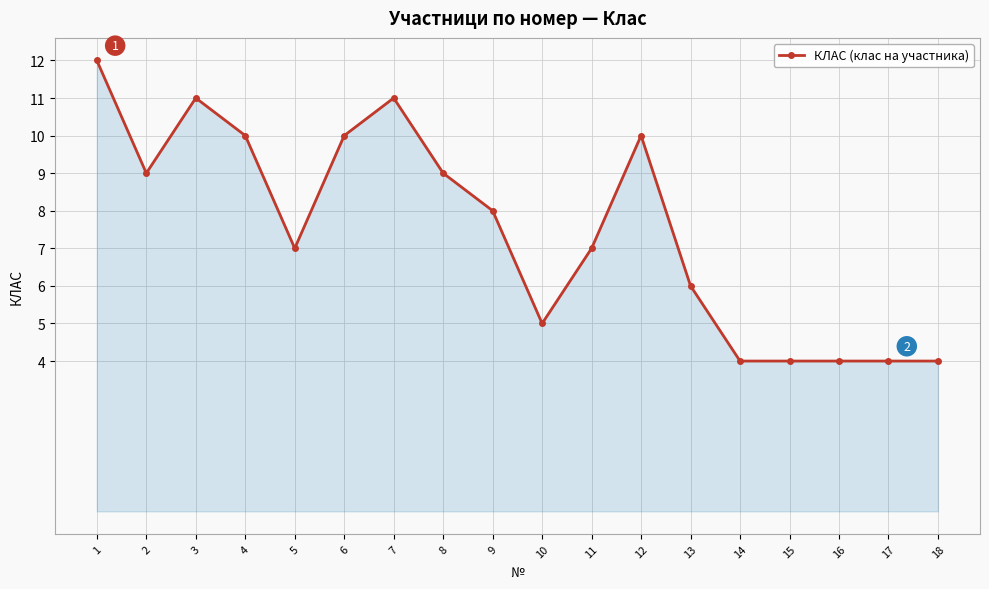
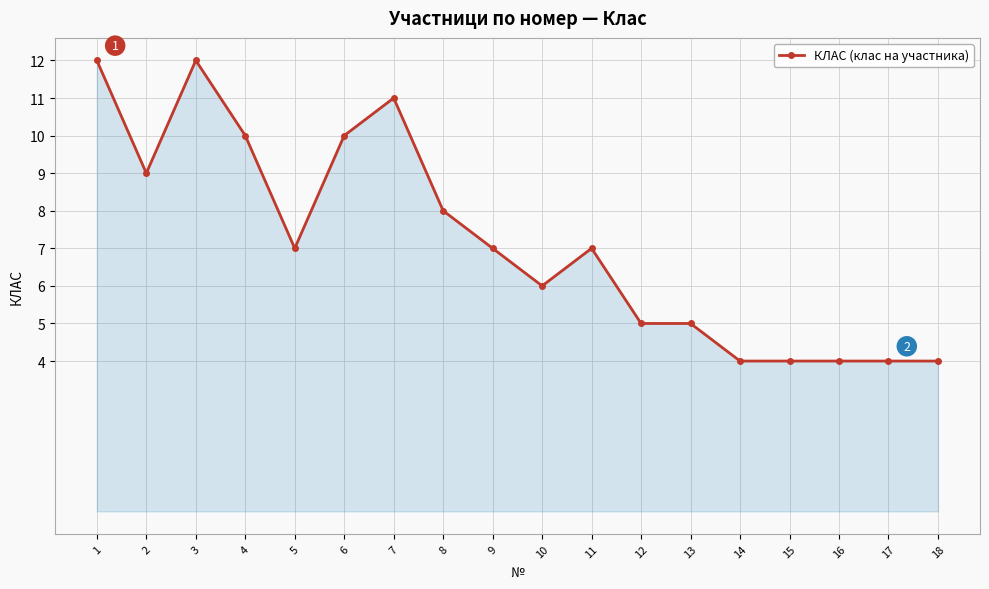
  {
    "2": 9,
-   "3": 11,
+   "3": 12,
    "4": 10,
    "5": 7,
    "6": 10,
    "7": 11,
-   "8": 9,
-   "9": 8,
-   "10": 5,
+   "8": 8,
+   "9": 7,
+   "10": 6,
    "11": 7,
-   "12": 10,
-   "13": 6,
+   "12": 5,
+   "13": 5,
    "14": 4,
    "15": 4,
    "16": 4,
    "18": 4
  }
